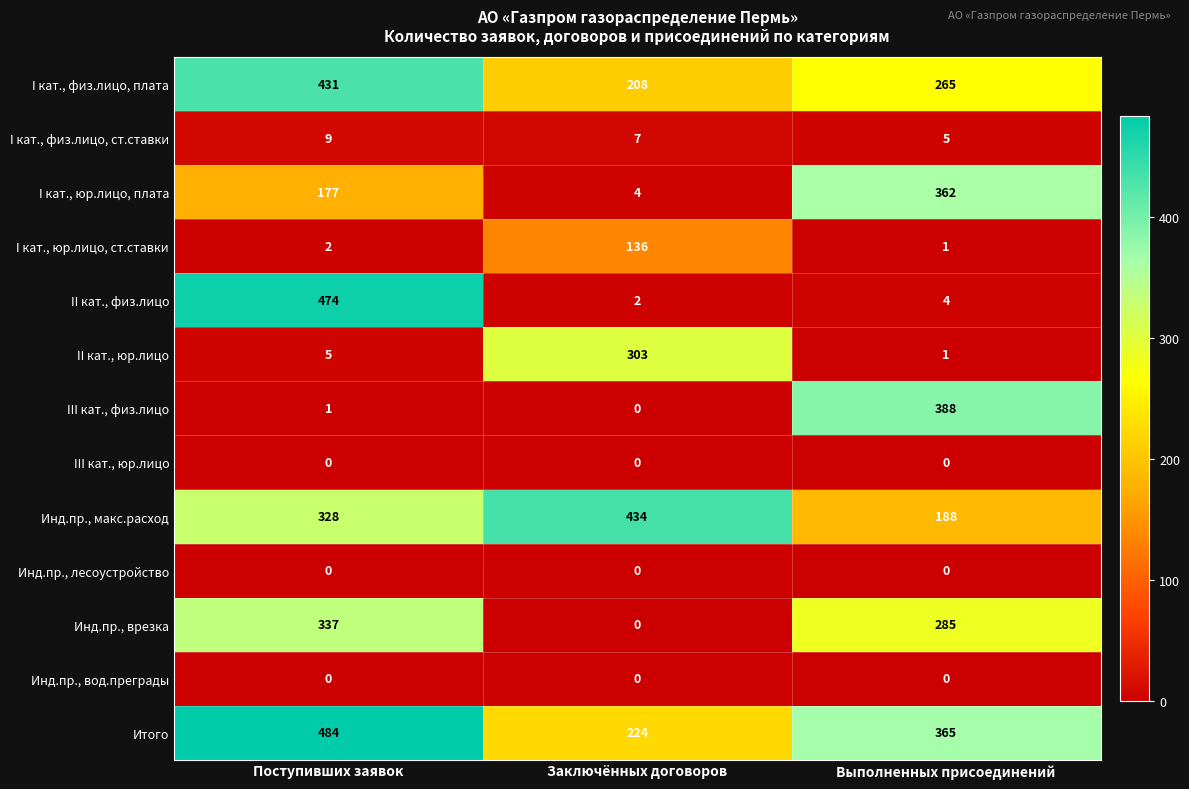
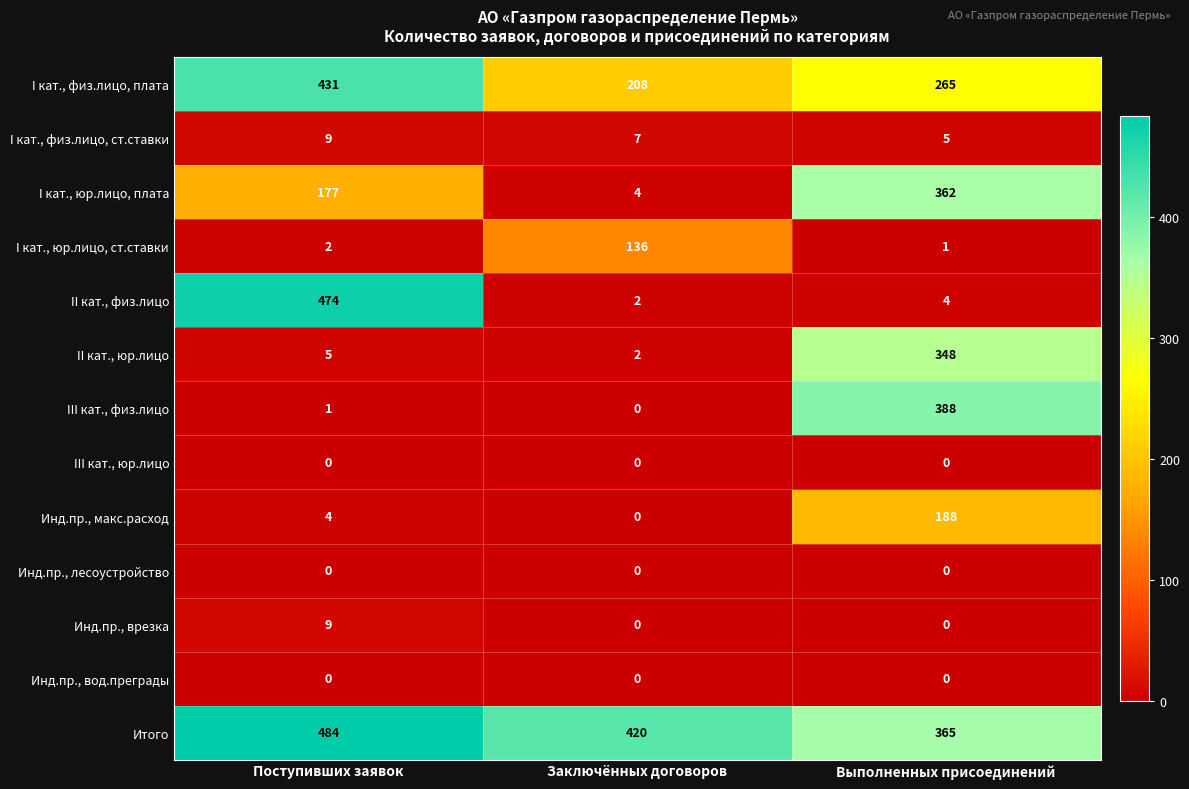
  {
    "I кат., физ.лицо, плата": {
      "Поступивших заявок": 431,
      "Заключённых договоров": 208,
      "Выполненных присоединений": 265
    },
    "I кат., физ.лицо, ст.ставки": {
      "Поступивших заявок": 9,
      "Заключённых договоров": 7,
      "Выполненных присоединений": 5
    },
    "I кат., юр.лицо, плата": {
      "Поступивших заявок": 177,
      "Заключённых договоров": 4,
      "Выполненных присоединений": 362
    },
    "I кат., юр.лицо, ст.ставки": {
      "Поступивших заявок": 2,
      "Заключённых договоров": 136,
      "Выполненных присоединений": 1
    },
    "II кат., физ.лицо": {
      "Поступивших заявок": 474,
      "Заключённых договоров": 2,
      "Выполненных присоединений": 4
    },
    "II кат., юр.лицо": {
      "Поступивших заявок": 5,
-     "Заключённых договоров": 303,
-     "Выполненных присоединений": 1
+     "Заключённых договоров": 2,
+     "Выполненных присоединений": 348
    },
    "III кат., физ.лицо": {
      "Поступивших заявок": 1,
      "Заключённых договоров": 0,
      "Выполненных присоединений": 388
    },
    "III кат., юр.лицо": {
      "Поступивших заявок": 0,
      "Заключённых договоров": 0,
      "Выполненных присоединений": 0
    },
    "Инд.пр., макс.расход": {
-     "Поступивших заявок": 328,
-     "Заключённых договоров": 434,
+     "Поступивших заявок": 4,
+     "Заключённых договоров": 0,
      "Выполненных присоединений": 188
    },
    "Инд.пр., лесоустройство": {
      "Поступивших заявок": 0,
      "Заключённых договоров": 0,
      "Выполненных присоединений": 0
    },
    "Инд.пр., врезка": {
-     "Поступивших заявок": 337,
+     "Поступивших заявок": 9,
      "Заключённых договоров": 0,
-     "Выполненных присоединений": 285
+     "Выполненных присоединений": 0
    },
    "Инд.пр., вод.преграды": {
      "Поступивших заявок": 0,
      "Заключённых договоров": 0,
      "Выполненных присоединений": 0
    },
    "Итого": {
      "Поступивших заявок": 484,
-     "Заключённых договоров": 224,
+     "Заключённых договоров": 420,
      "Выполненных присоединений": 365
    }
  }
